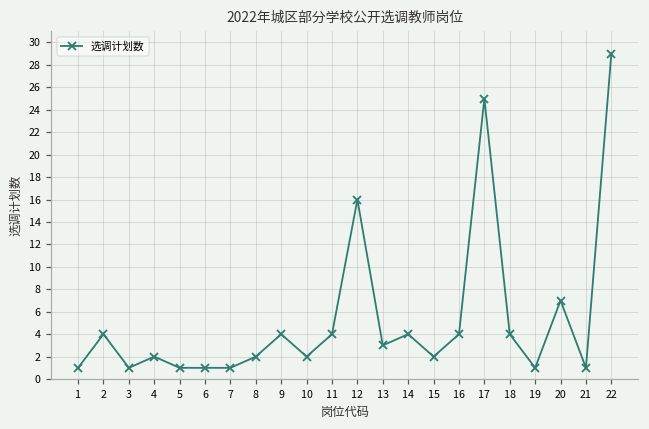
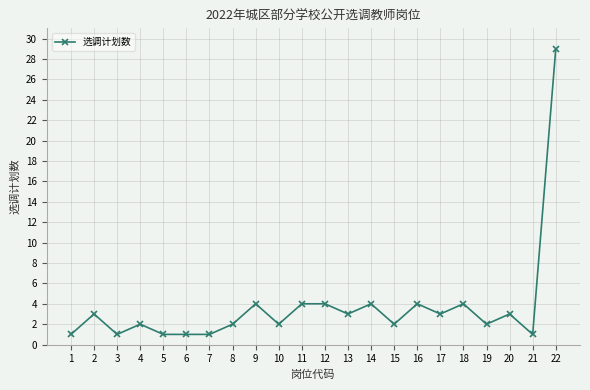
  {
    "1": 1,
-   "2": 4,
+   "2": 3,
    "3": 1,
    "4": 2,
    "5": 1,
    "6": 1,
    "7": 1,
    "8": 2,
    "9": 4,
    "10": 2,
    "11": 4,
-   "12": 16,
+   "12": 4,
    "13": 3,
    "14": 4,
    "15": 2,
    "16": 4,
-   "17": 25,
+   "17": 3,
    "18": 4,
-   "19": 1,
-   "20": 7,
+   "19": 2,
+   "20": 3,
    "21": 1,
    "22": 29
  }
